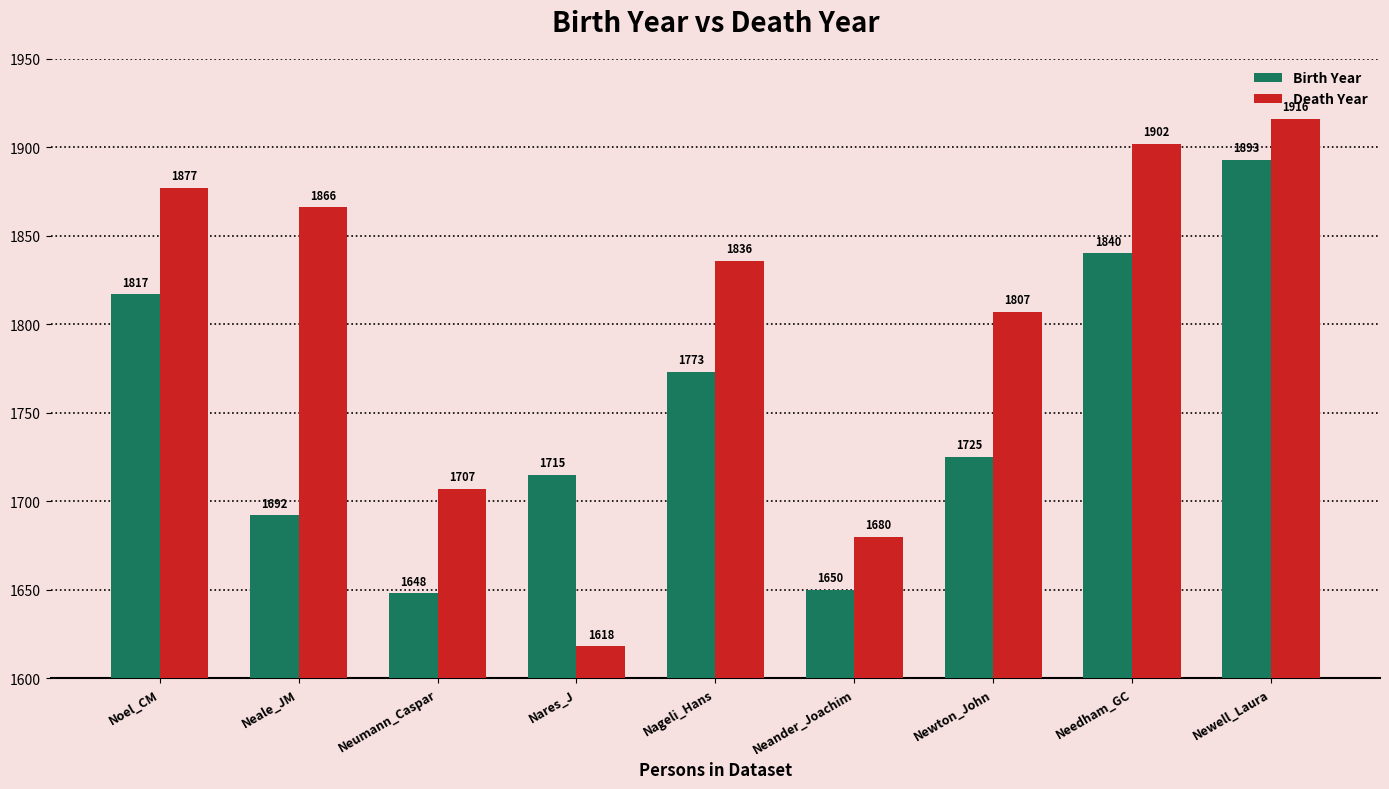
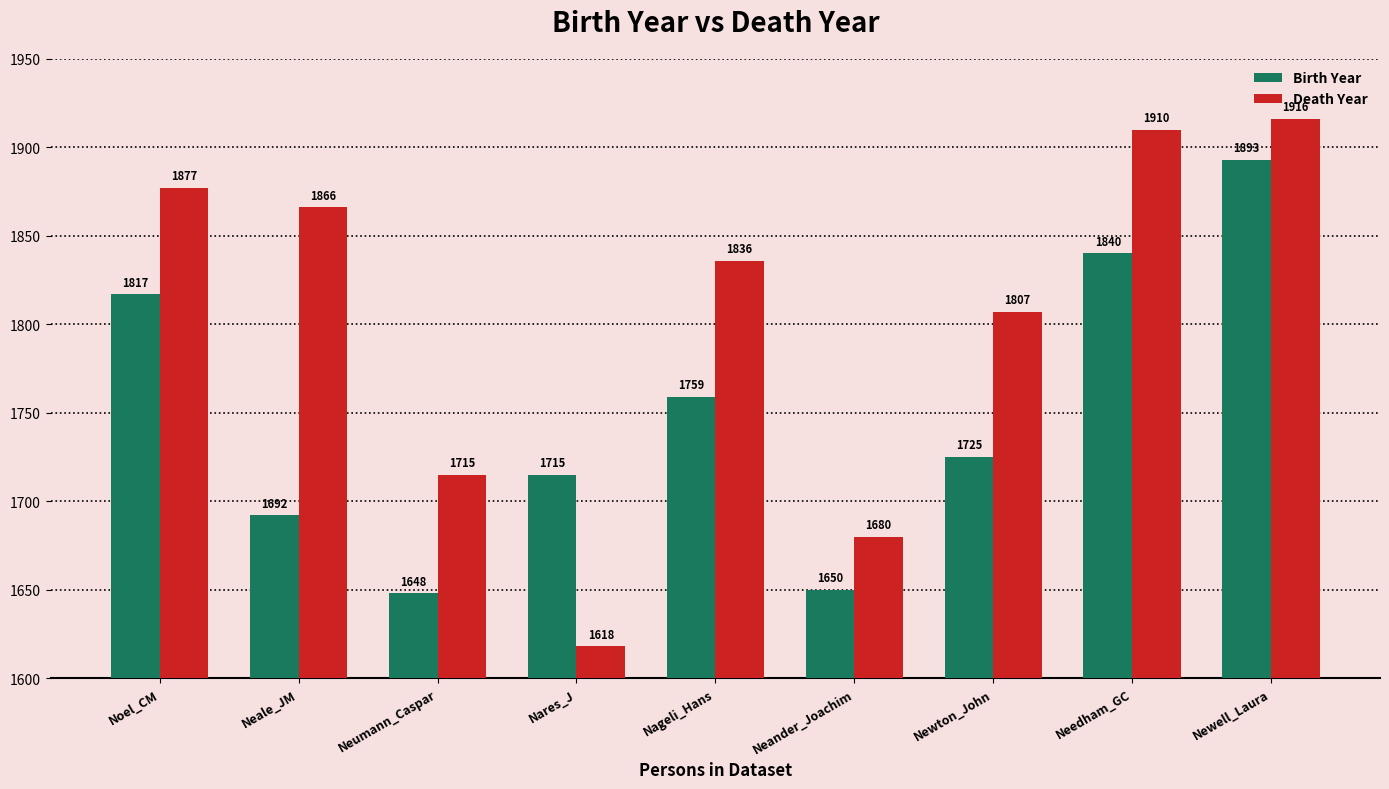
  {
    "Birth Year": {
      "Noel_CM": 1817,
      "Neale_JM": 1692,
      "Neumann_Caspar": 1648,
      "Nares_J": 1715,
-     "Nageli_Hans": 1773,
+     "Nageli_Hans": 1759,
      "Neander_Joachim": 1650,
      "Newton_John": 1725,
      "Needham_GC": 1840,
      "Newell_Laura": 1893
    },
    "Death Year": {
      "Noel_CM": 1877,
      "Neale_JM": 1866,
-     "Neumann_Caspar": 1707,
+     "Neumann_Caspar": 1715,
      "Nares_J": 1618,
      "Nageli_Hans": 1836,
      "Neander_Joachim": 1680,
      "Newton_John": 1807,
-     "Needham_GC": 1902,
+     "Needham_GC": 1910,
      "Newell_Laura": 1916
    }
  }
